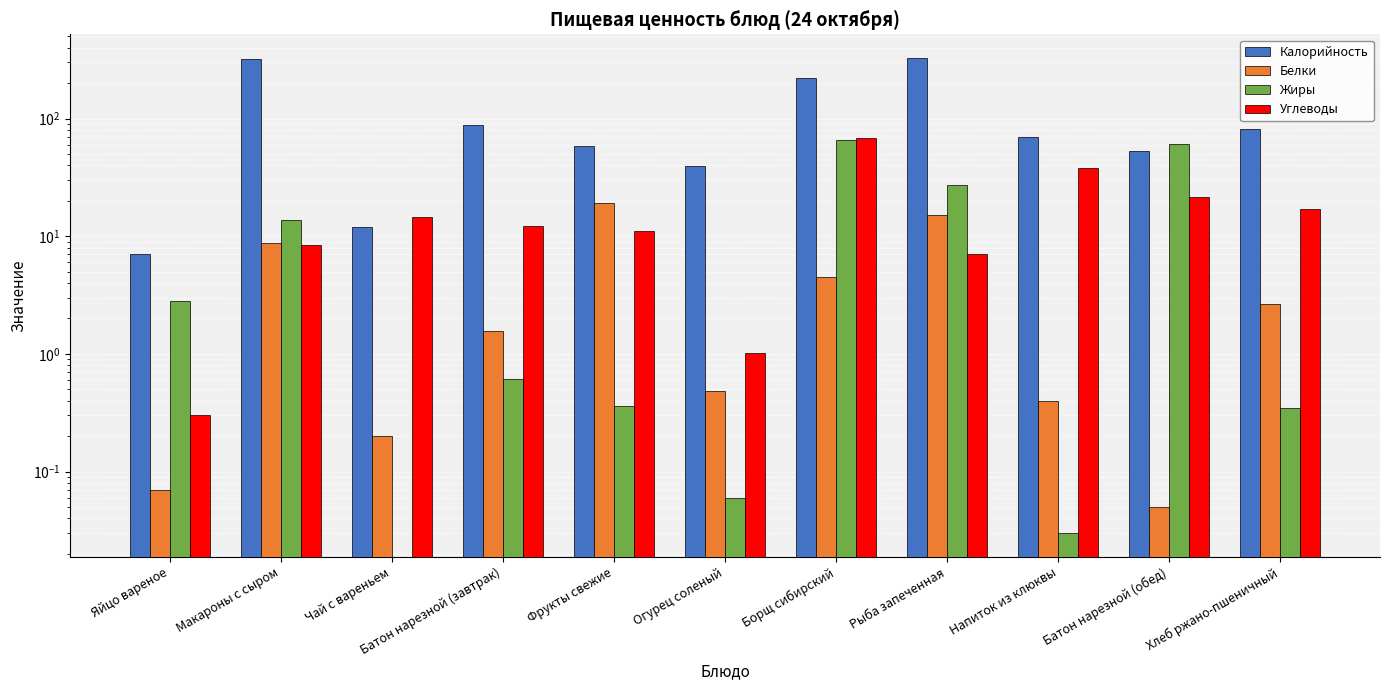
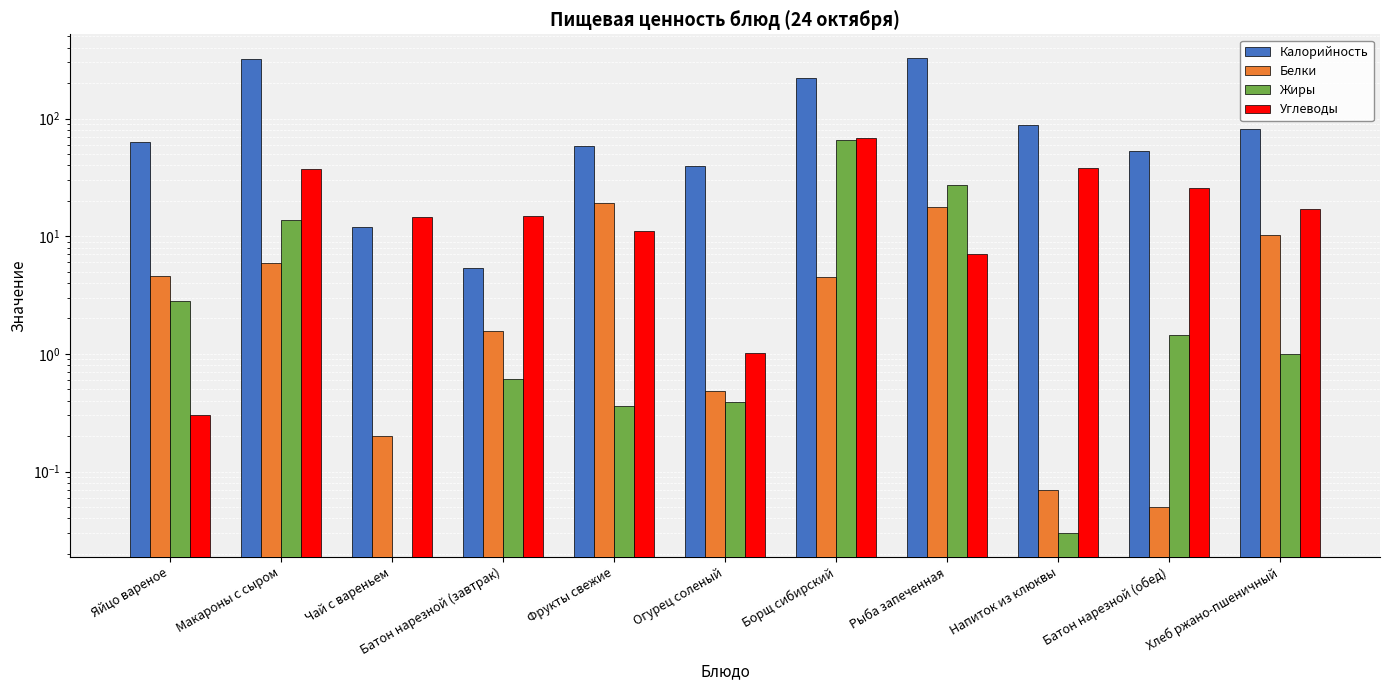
  {
    "Калорийность": {
-     "Яйцо вареное": 7,
+     "Яйцо вареное": 60,
      "Макароны с сыром": 320,
      "Чай с вареньем": 12,
-     "Батон нарезной (завтрак)": 90,
+     "Батон нарезной (завтрак)": 5,
      "Фрукты свежие": 60,
      "Огурец соленый": 40,
      "Борщ сибирский": 220,
      "Рыба запеченная": 330,
-     "Напиток из клюквы": 70,
+     "Напиток из клюквы": 90,
      "Батон нарезной (обед)": 50,
      "Хлеб ржано-пшеничный": 80
    },
    "Белки": {
-     "Яйцо вареное": 0.07,
-     "Макароны с сыром": 9,
+     "Яйцо вареное": 4.6,
+     "Макароны с сыром": 6,
      "Чай с вареньем": 0.20,
      "Батон нарезной (завтрак)": 1.6,
      "Фрукты свежие": 19,
      "Огурец соленый": 0.48,
      "Борщ сибирский": 4.5,
-     "Рыба запеченная": 15,
-     "Напиток из клюквы": 0.40,
+     "Рыба запеченная": 18,
+     "Напиток из клюквы": 0.07,
      "Батон нарезной (обед)": 0.05,
-     "Хлеб ржано-пшеничный": 2.7
+     "Хлеб ржано-пшеничный": 10
    },
    "Жиры": {
      "Яйцо вареное": 2.8,
      "Макароны с сыром": 14,
      "Батон нарезной (завтрак)": 0.6,
      "Фрукты свежие": 0.36,
-     "Огурец соленый": 0.06,
+     "Огурец соленый": 0.39,
      "Борщ сибирский": 70,
      "Рыба запеченная": 27,
      "Напиток из клюквы": 0.03,
-     "Батон нарезной (обед)": 60,
-     "Хлеб ржано-пшеничный": 0.35
+     "Батон нарезной (обед)": 1.5,
+     "Хлеб ржано-пшеничный": 1.0
    },
    "Углеводы": {
      "Яйцо вареное": 0.30,
-     "Макароны с сыром": 8,
+     "Макароны с сыром": 38,
      "Чай с вареньем": 15,
-     "Батон нарезной (завтрак)": 12,
+     "Батон нарезной (завтрак)": 15,
      "Фрукты свежие": 11,
      "Огурец соленый": 1,
      "Борщ сибирский": 70,
      "Рыба запеченная": 7,
      "Напиток из клюквы": 38,
-     "Батон нарезной (обед)": 22,
+     "Батон нарезной (обед)": 26,
      "Хлеб ржано-пшеничный": 17
    }
  }
